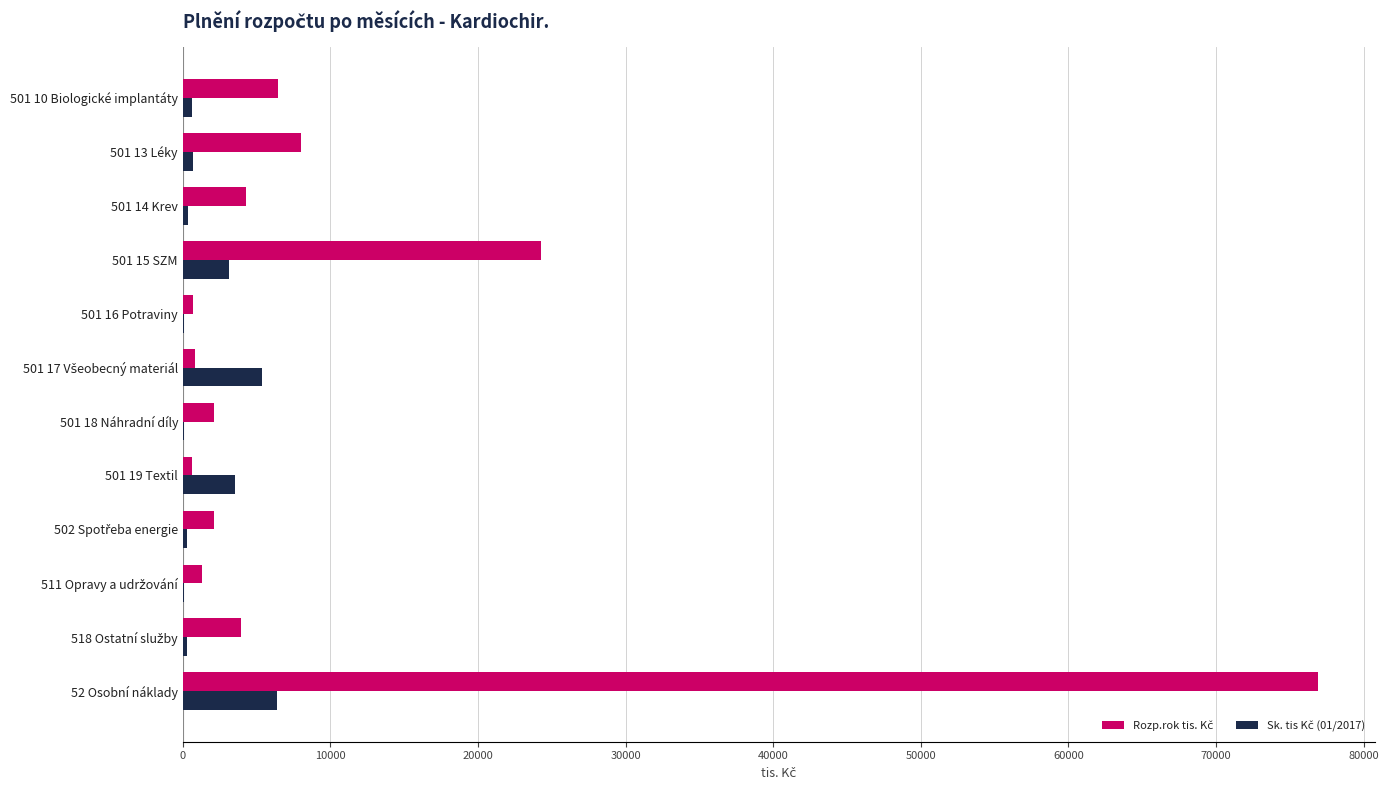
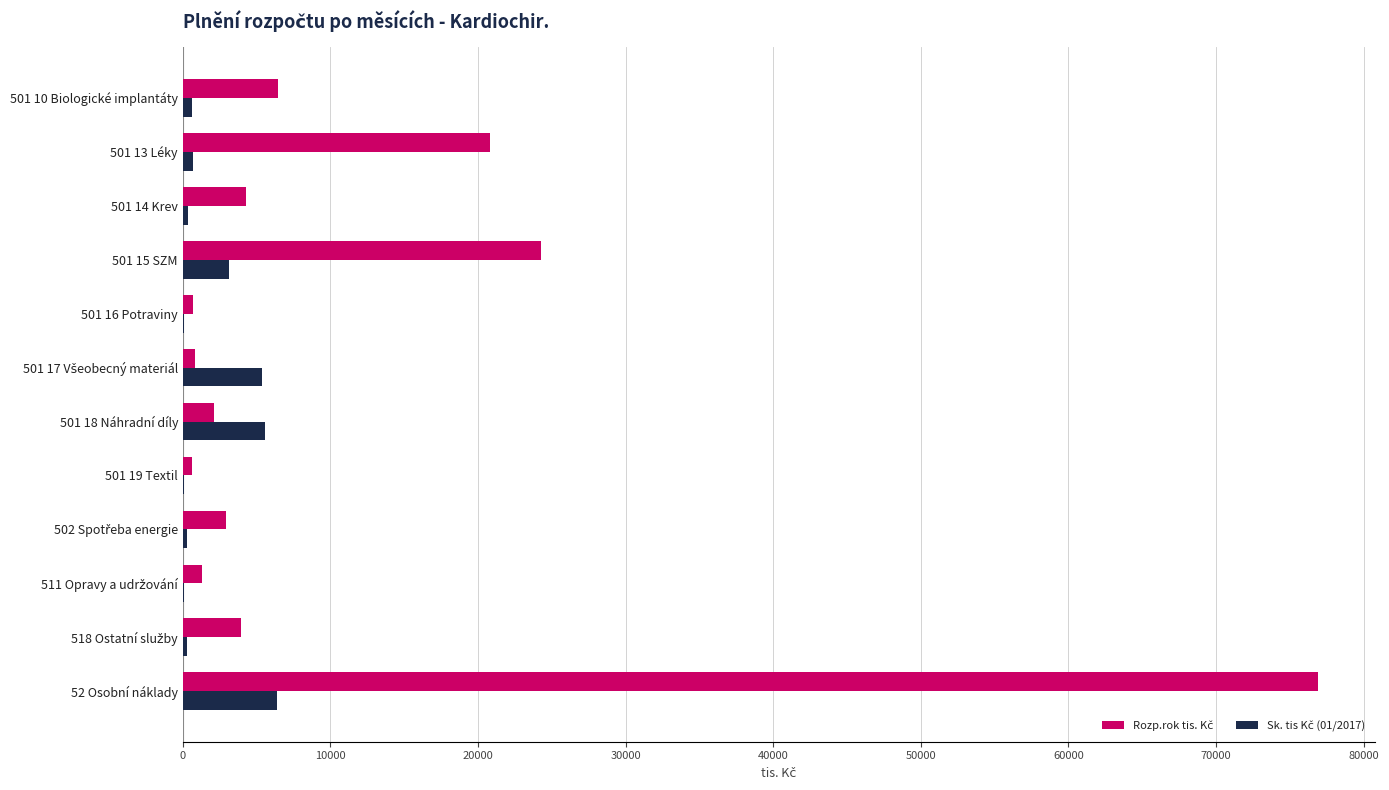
  {
    "Rozp.rok tis. Kč": {
      "501 10 Biologické implantáty": 6500,
-     "501 13 Léky": 8000,
+     "501 13 Léky": 20800,
      "501 14 Krev": 4300,
      "501 15 SZM": 24300,
      "501 16 Potraviny": 700,
      "501 17 Všeobecný materiál": 800,
      "501 18 Náhradní díly": 2100,
      "501 19 Textil": 600,
-     "502 Spotřeba energie": 2100,
+     "502 Spotřeba energie": 2900,
      "511 Opravy a udržování": 1300,
      "518 Ostatní služby": 4000,
      "52 Osobní náklady": 76900
    },
    "Sk. tis Kč (01/2017)": {
      "501 10 Biologické implantáty": 600,
      "501 13 Léky": 700,
      "501 14 Krev": 400,
      "501 15 SZM": 3100,
      "501 17 Všeobecný materiál": 5400,
-     "501 18 Náhradní díly": 100,
-     "501 19 Textil": 3500,
+     "501 18 Náhradní díly": 5600,
+     "501 19 Textil": 100,
      "502 Spotřeba energie": 300,
      "518 Ostatní služby": 300,
      "52 Osobní náklady": 6400
    }
  }
